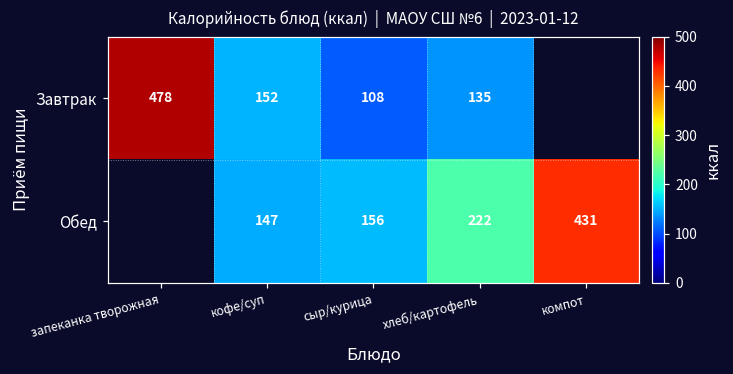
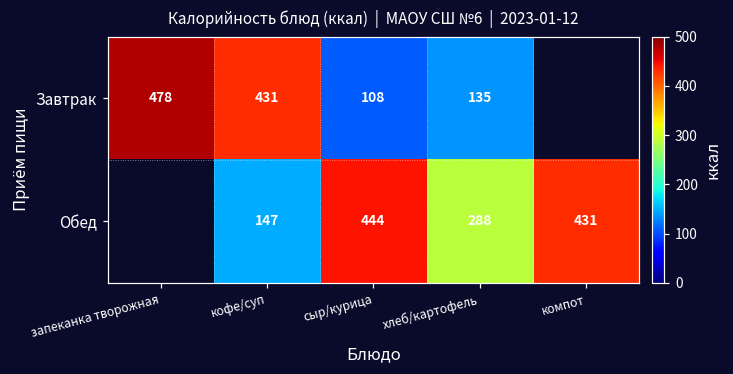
  {
    "Завтрак": {
      "запеканка творожная": 478,
-     "кофе/суп": 152,
+     "кофе/суп": 431,
      "сыр/курица": 108,
      "хлеб/картофель": 135
    },
    "Обед": {
      "кофе/суп": 147,
-     "сыр/курица": 156,
-     "хлеб/картофель": 222,
+     "сыр/курица": 444,
+     "хлеб/картофель": 288,
      "компот": 431
    }
  }
